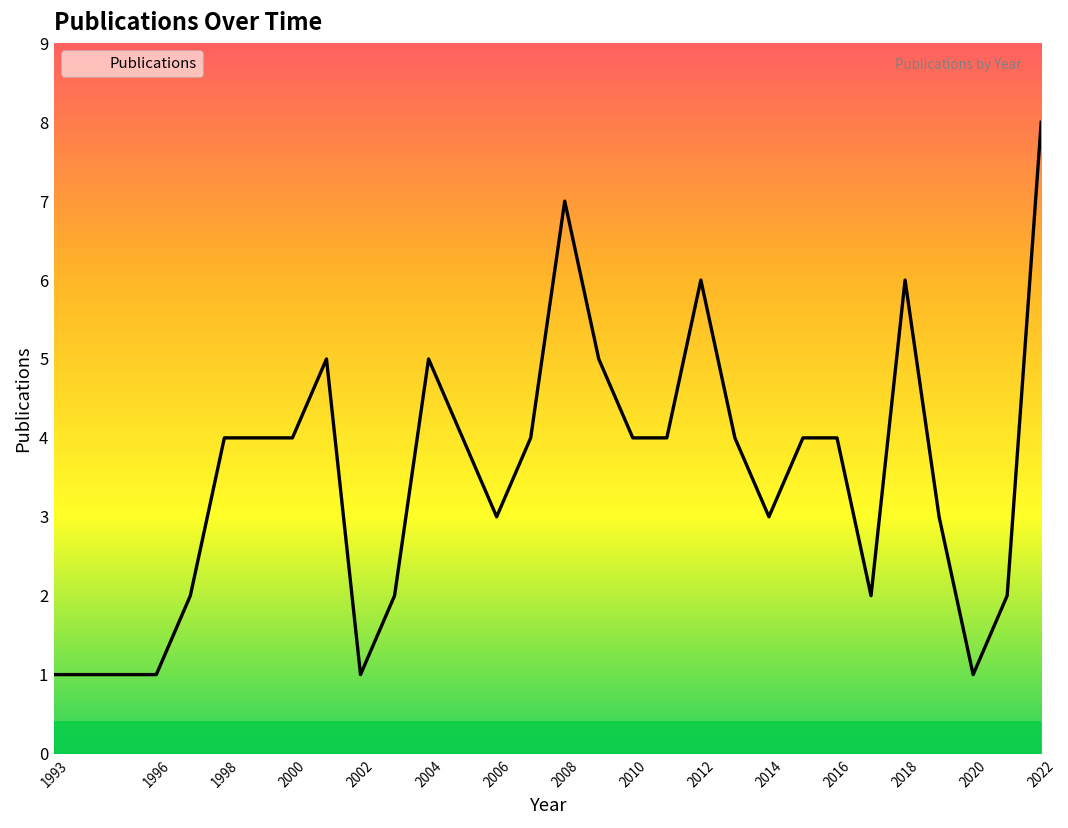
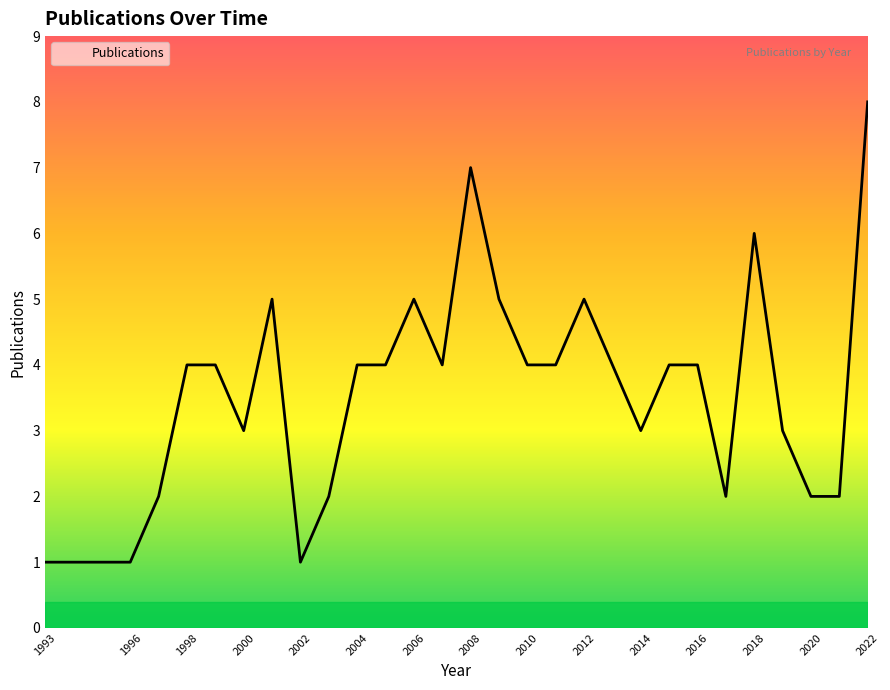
  {
    "1993": 1,
    "1996": 1,
    "1998": 4,
-   "2000": 4,
+   "2000": 3,
    "2002": 1,
-   "2004": 5,
-   "2006": 3,
+   "2004": 4,
+   "2006": 5,
    "2008": 7,
    "2010": 4,
-   "2012": 6,
+   "2012": 5,
    "2014": 3,
    "2016": 4,
    "2018": 6,
-   "2020": 1,
+   "2020": 2,
    "2022": 8
  }
